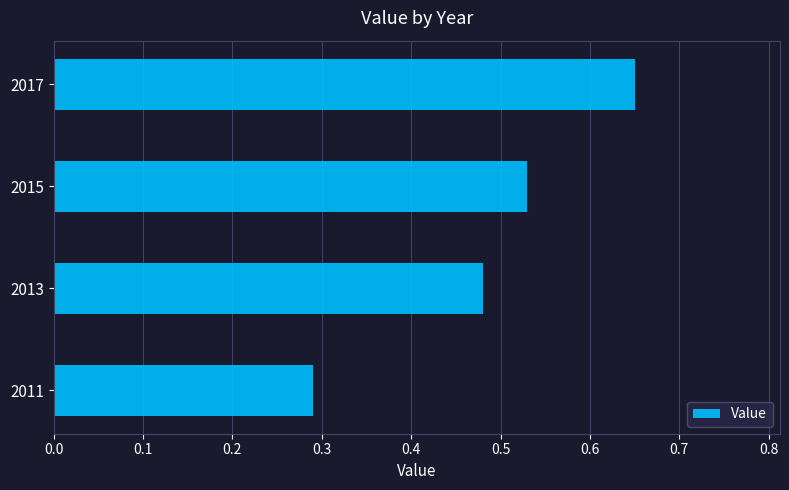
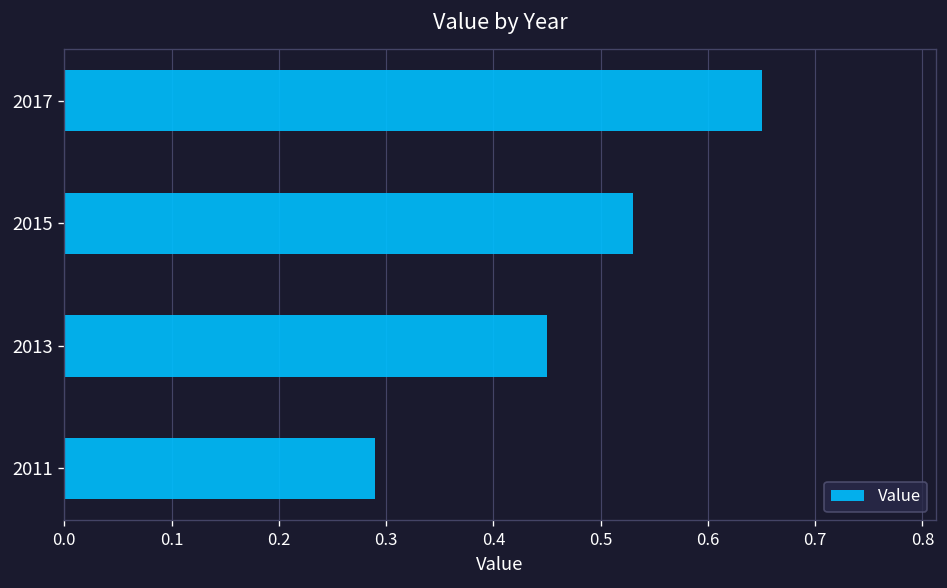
  {
    "2017": 0.65,
    "2015": 0.53,
-   "2013": 0.48,
+   "2013": 0.45,
    "2011": 0.29
  }
